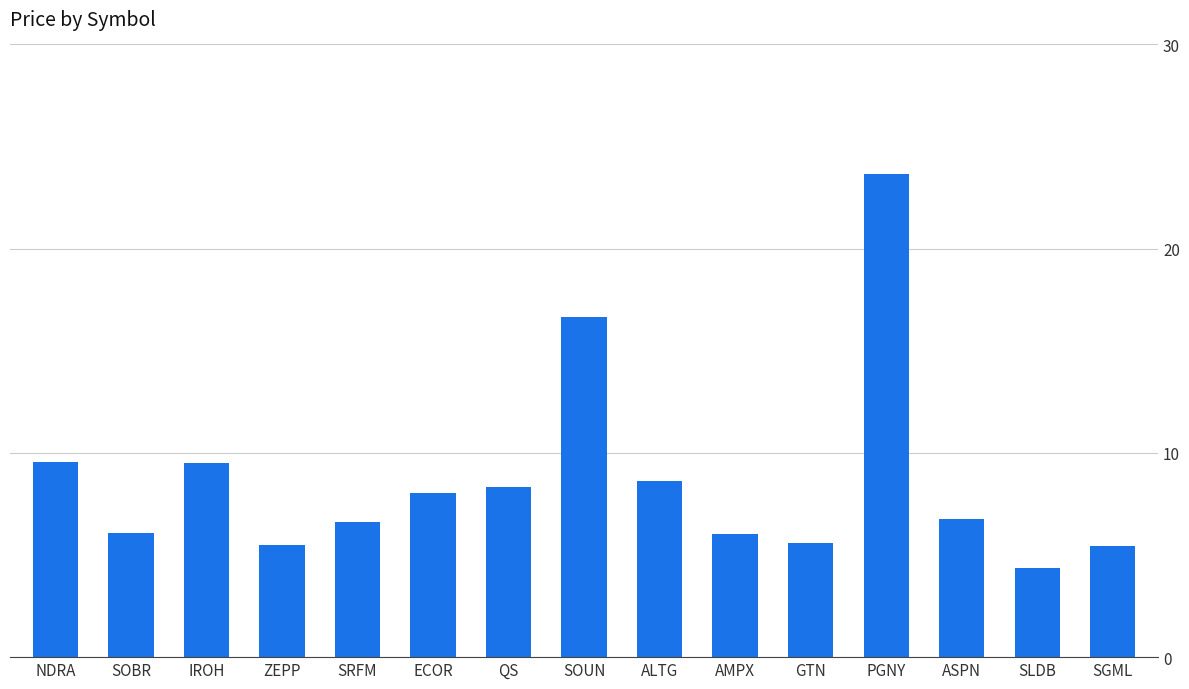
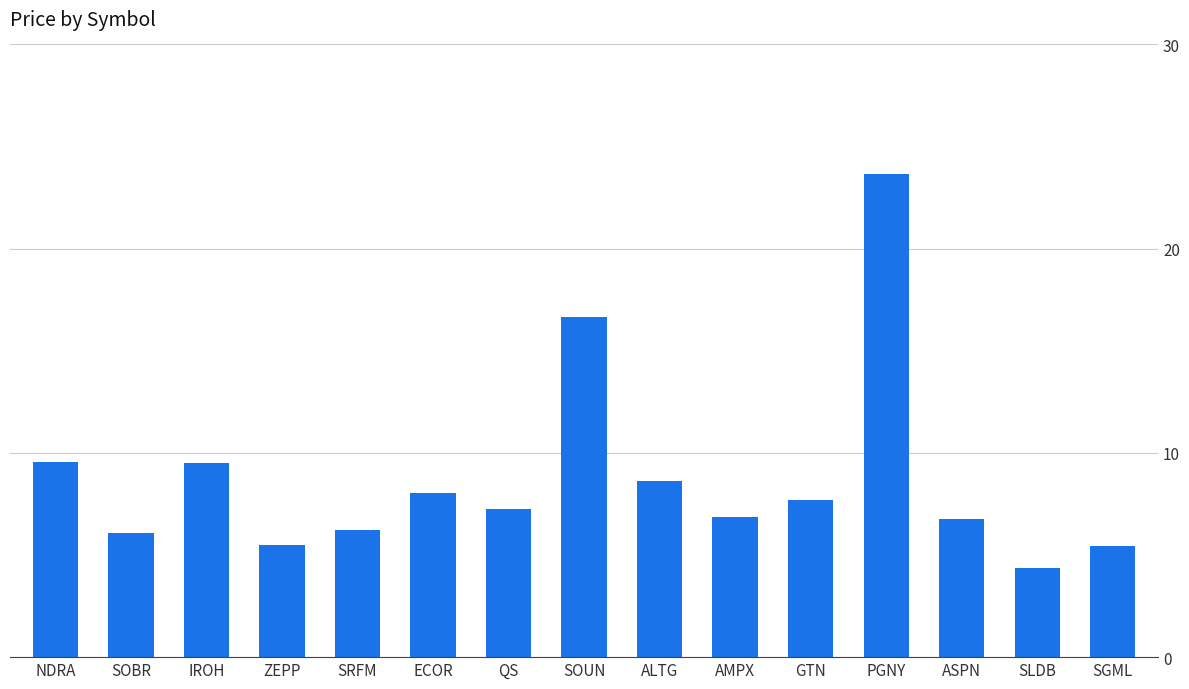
  {
    "NDRA": 9.6,
    "SOBR": 6.1,
    "IROH": 9.5,
    "ZEPP": 5.5,
-   "SRFM": 6.6,
+   "SRFM": 6.2,
    "ECOR": 8.0,
-   "QS": 8.3,
+   "QS": 7.2,
    "SOUN": 16.7,
    "ALTG": 8.6,
-   "AMPX": 6.0,
-   "GTN": 5.6,
+   "AMPX": 6.9,
+   "GTN": 7.7,
    "PGNY": 23.6,
    "ASPN": 6.8,
    "SLDB": 4.4,
    "SGML": 5.5
  }
